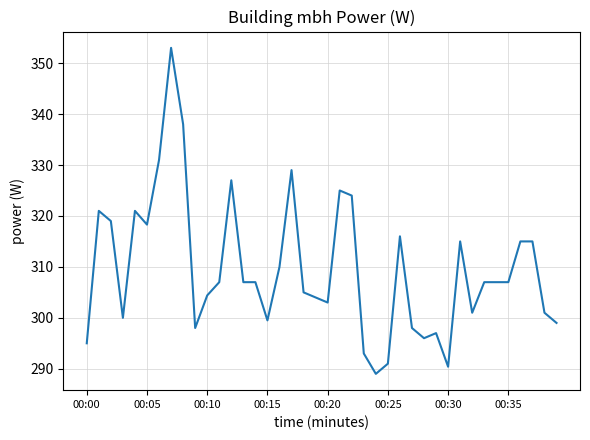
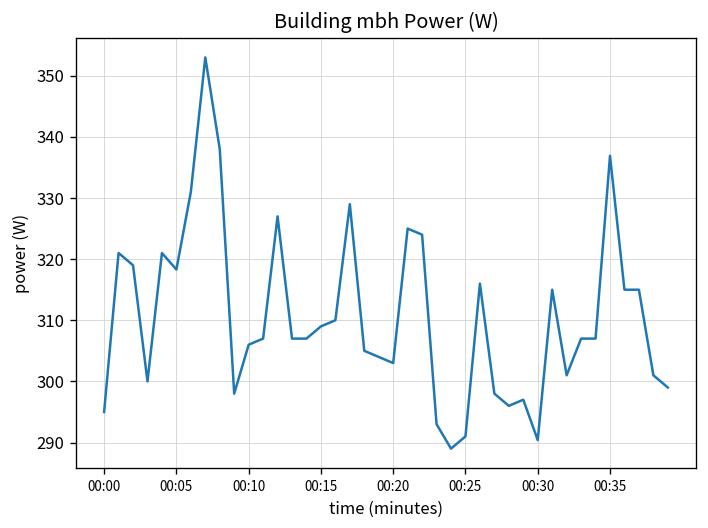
  {
    "00:00": 295,
    "00:05": 318,
-   "00:10": 304,
-   "00:15": 300,
+   "00:10": 306,
+   "00:15": 309,
    "00:20": 303,
    "00:25": 291,
    "00:30": 290,
-   "00:35": 307
+   "00:35": 337
  }
